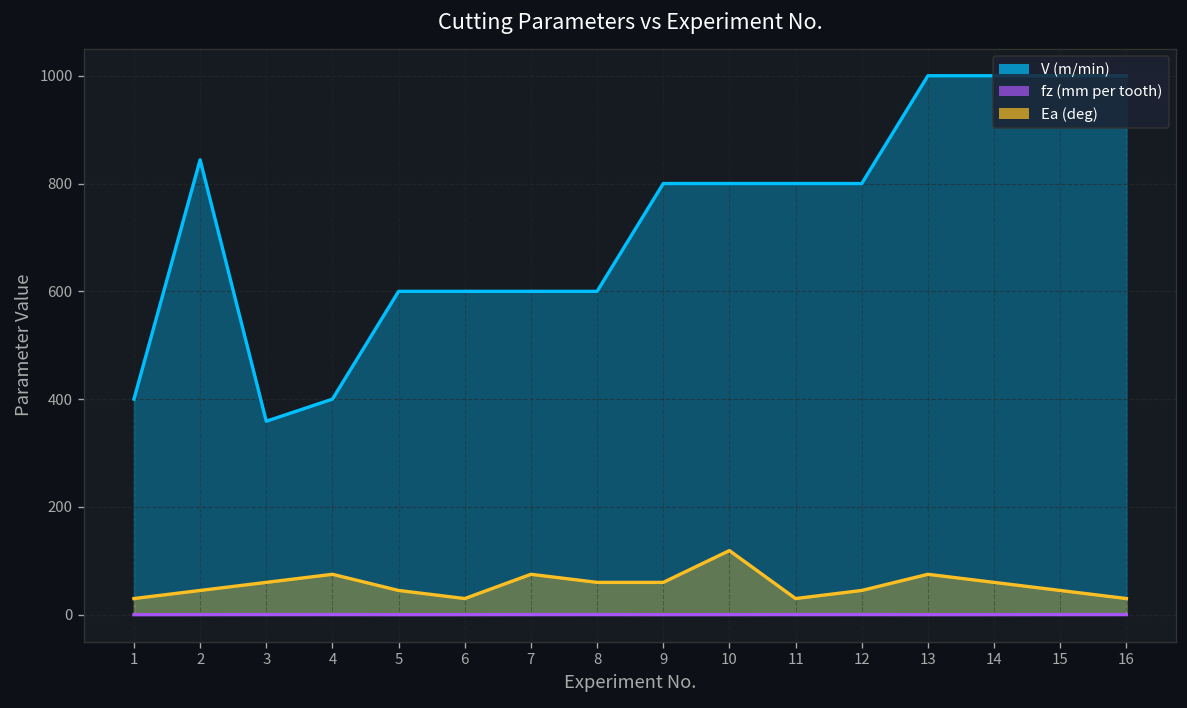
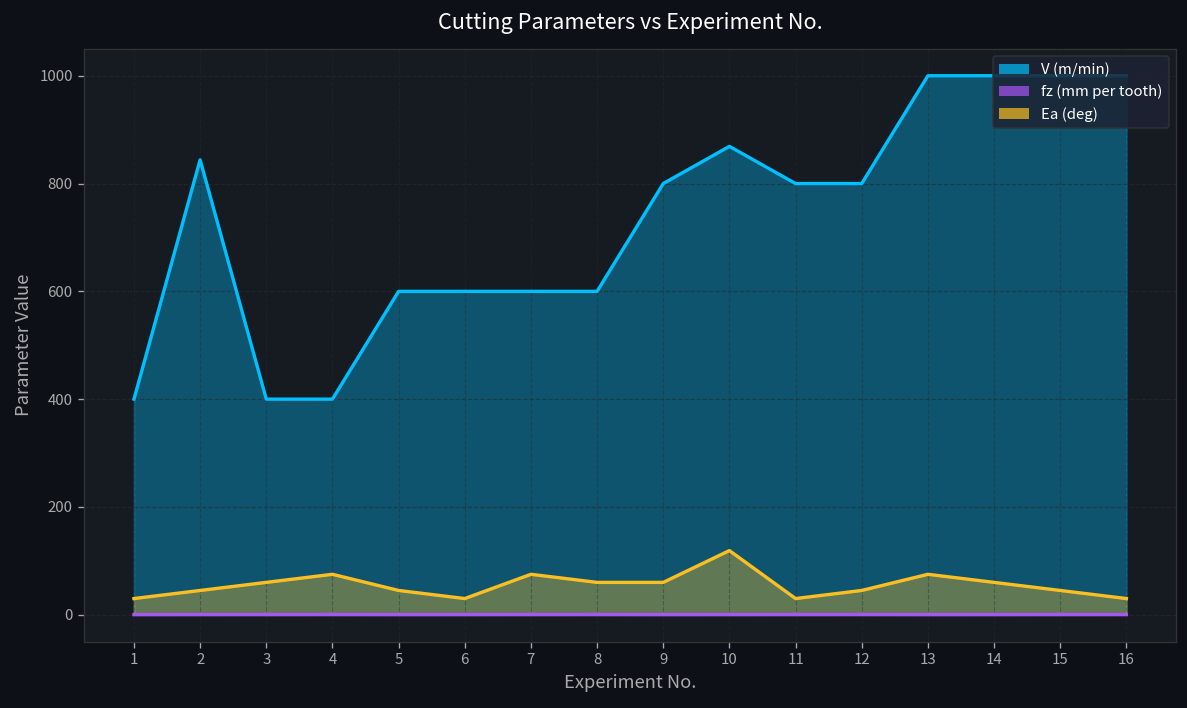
  {
    "V (m/min)": {
      "1": 400,
      "2": 840,
-     "3": 360,
+     "3": 400,
      "4": 400,
      "5": 600,
      "6": 600,
      "7": 600,
      "8": 600,
      "9": 800,
-     "10": 800,
+     "10": 870,
      "11": 800,
      "12": 800,
      "13": 1000
    },
    "fz (mm per tooth)": {
      "1": 0,
      "2": 0,
      "3": 0,
      "4": 0,
      "5": 0,
      "6": 0,
      "7": 0,
      "8": 0,
      "9": 0,
      "10": 0,
      "11": 0,
      "12": 0,
      "13": 0,
      "14": 0,
      "15": 0,
      "16": 0
    },
    "Ea (deg)": {
      "1": 30,
      "2": 50,
      "3": 60,
      "4": 80,
      "5": 50,
      "6": 30,
      "7": 80,
      "8": 60,
      "9": 60,
      "10": 120,
      "11": 30,
      "12": 50,
      "13": 80,
      "14": 60,
      "15": 50,
      "16": 30
    }
  }
